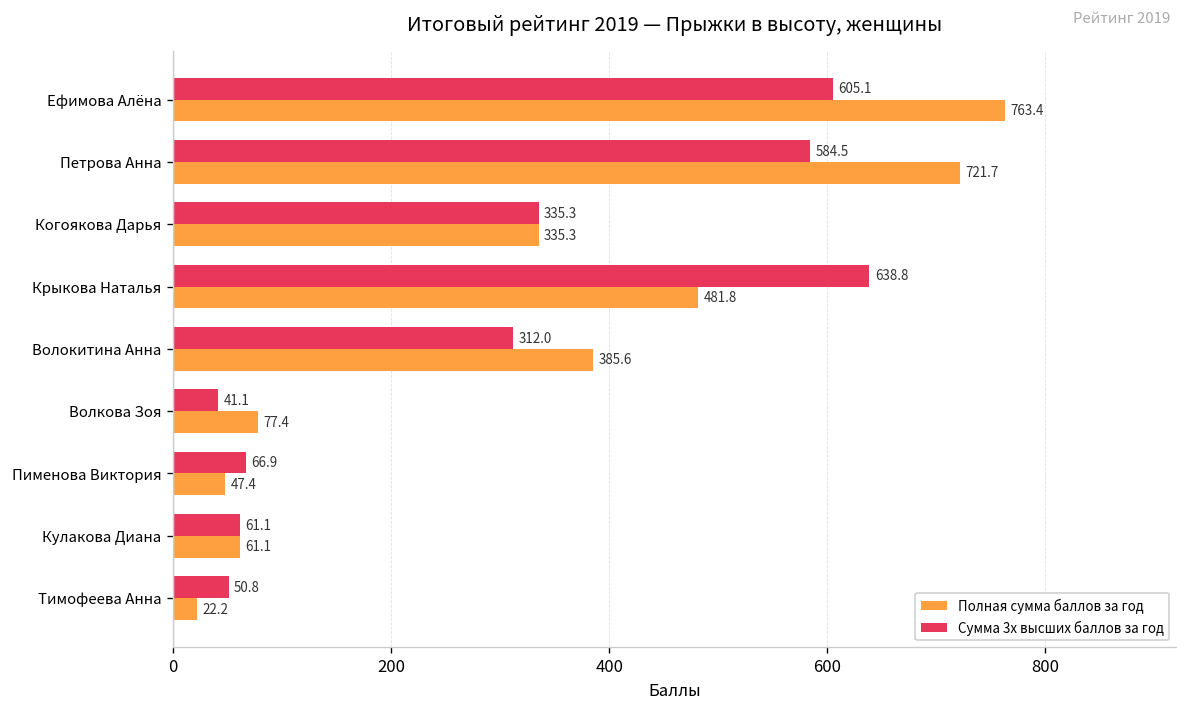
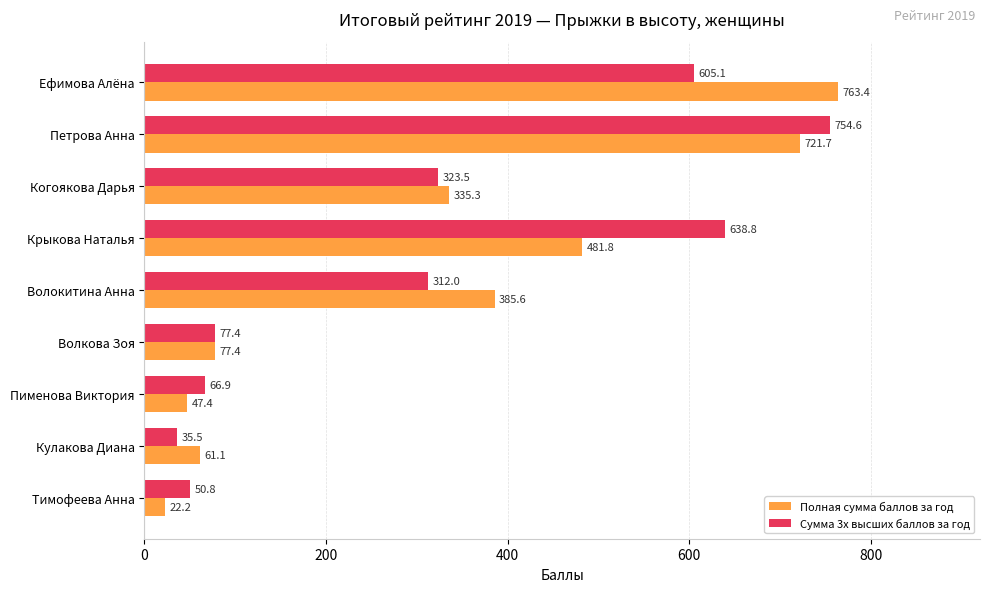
  {
    "Полная сумма баллов за год": {
      "Ефимова Алёна": 763.4,
      "Петрова Анна": 721.7,
      "Когоякова Дарья": 335.3,
      "Крыкова Наталья": 481.8,
      "Волокитина Анна": 385.6,
      "Волкова Зоя": 77.4,
      "Пименова Виктория": 47.4,
      "Кулакова Диана": 61.1,
      "Тимофеева Анна": 22.2
    },
    "Сумма 3х высших баллов за год": {
      "Ефимова Алёна": 605.1,
-     "Петрова Анна": 584.5,
-     "Когоякова Дарья": 335.3,
+     "Петрова Анна": 754.6,
+     "Когоякова Дарья": 323.5,
      "Крыкова Наталья": 638.8,
      "Волокитина Анна": 312.0,
-     "Волкова Зоя": 41.1,
+     "Волкова Зоя": 77.4,
      "Пименова Виктория": 66.9,
-     "Кулакова Диана": 61.1,
+     "Кулакова Диана": 35.5,
      "Тимофеева Анна": 50.8
    }
  }
